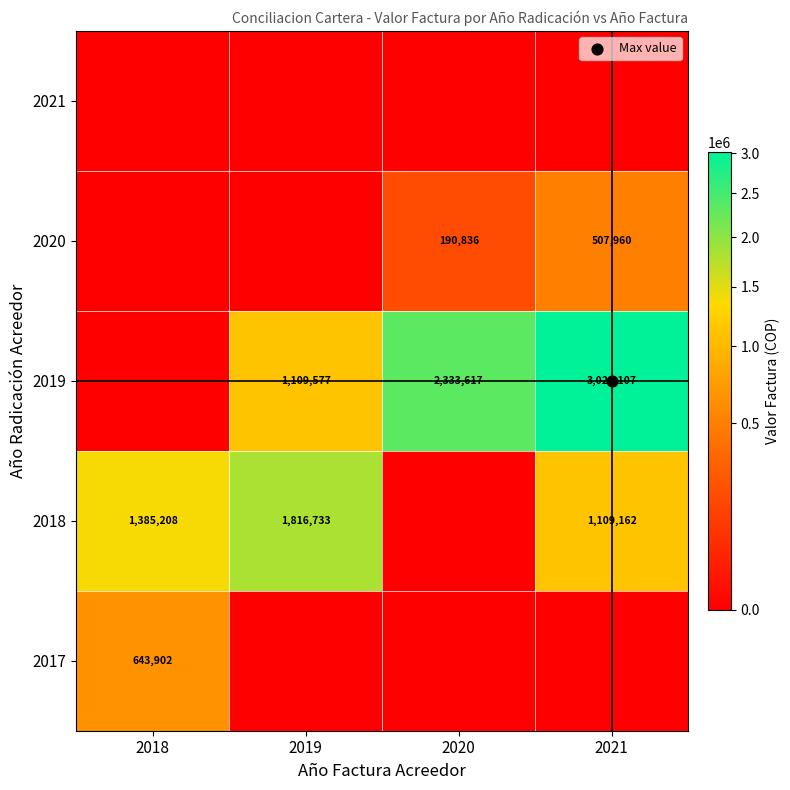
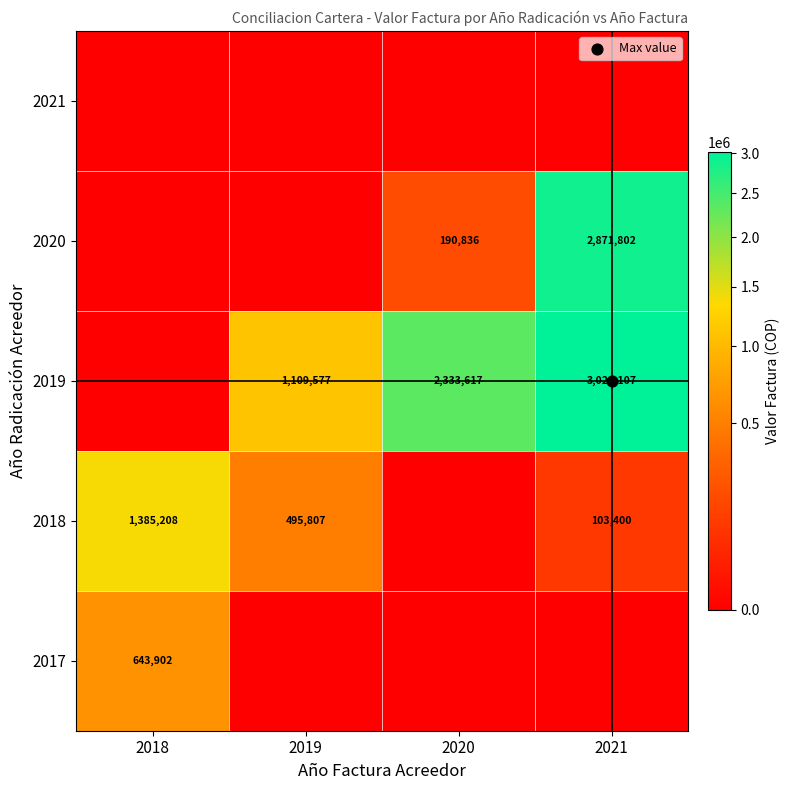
  {
    "2020": {
      "2020": "190,836",
-     "2021": "507,960"
+     "2021": "2,871,802"
    },
    "2019": {
      "2019": "1,109,577",
      "2020": "2,333,617"
    },
    "2018": {
      "2018": "1,385,208",
-     "2019": "1,816,733",
-     "2021": "1,109,162"
+     "2019": "495,807",
+     "2021": "103,400"
    },
    "2017": {
      "2018": "643,902"
    }
  }
